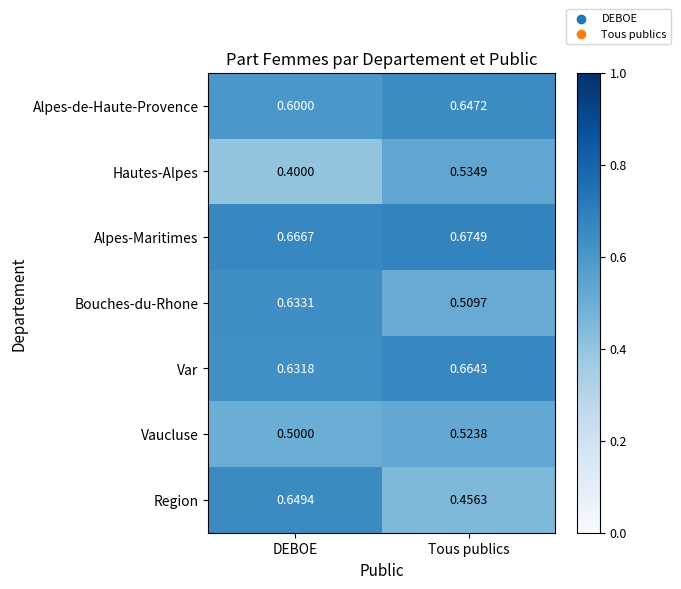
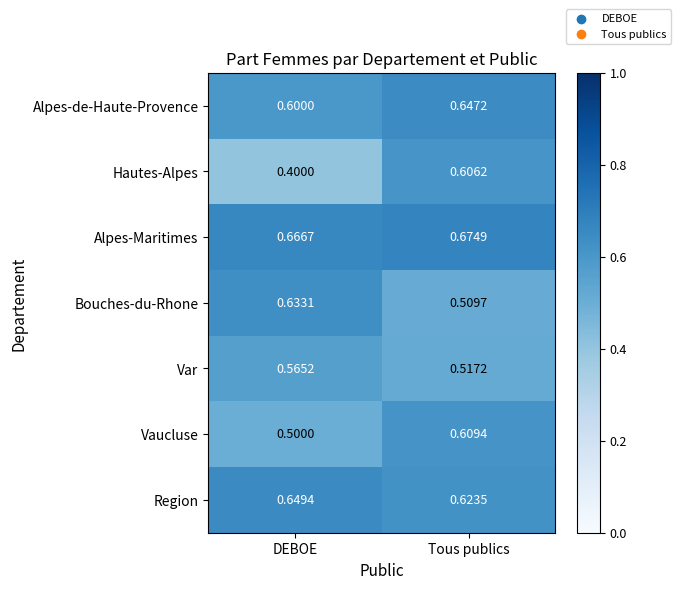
  {
    "Alpes-de-Haute-Provence": {
      "DEBOE": 0.6000,
      "Tous publics": 0.6472
    },
    "Hautes-Alpes": {
      "DEBOE": 0.4000,
-     "Tous publics": 0.5349
+     "Tous publics": 0.6062
    },
    "Alpes-Maritimes": {
      "DEBOE": 0.6667,
      "Tous publics": 0.6749
    },
    "Bouches-du-Rhone": {
      "DEBOE": 0.6331,
      "Tous publics": 0.5097
    },
    "Var": {
-     "DEBOE": 0.6318,
-     "Tous publics": 0.6643
+     "DEBOE": 0.5652,
+     "Tous publics": 0.5172
    },
    "Vaucluse": {
      "DEBOE": 0.5000,
-     "Tous publics": 0.5238
+     "Tous publics": 0.6094
    },
    "Region": {
      "DEBOE": 0.6494,
-     "Tous publics": 0.4563
+     "Tous publics": 0.6235
    }
  }
